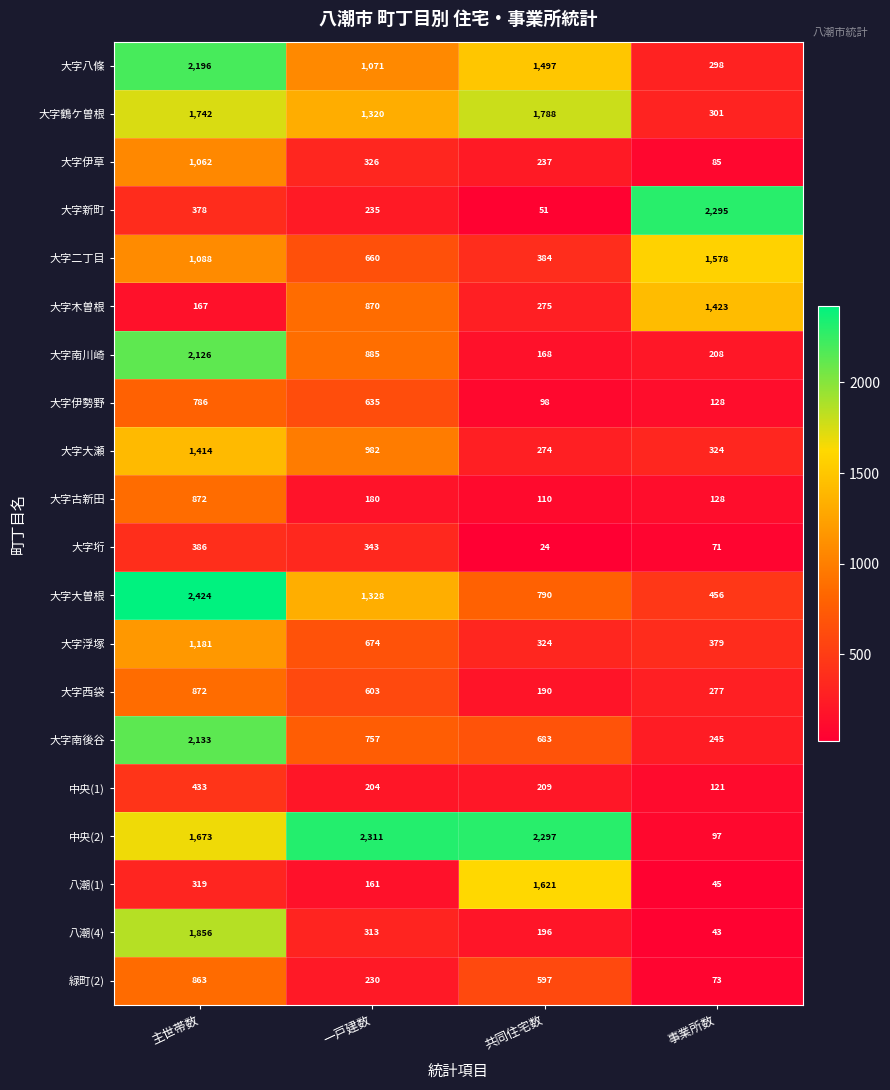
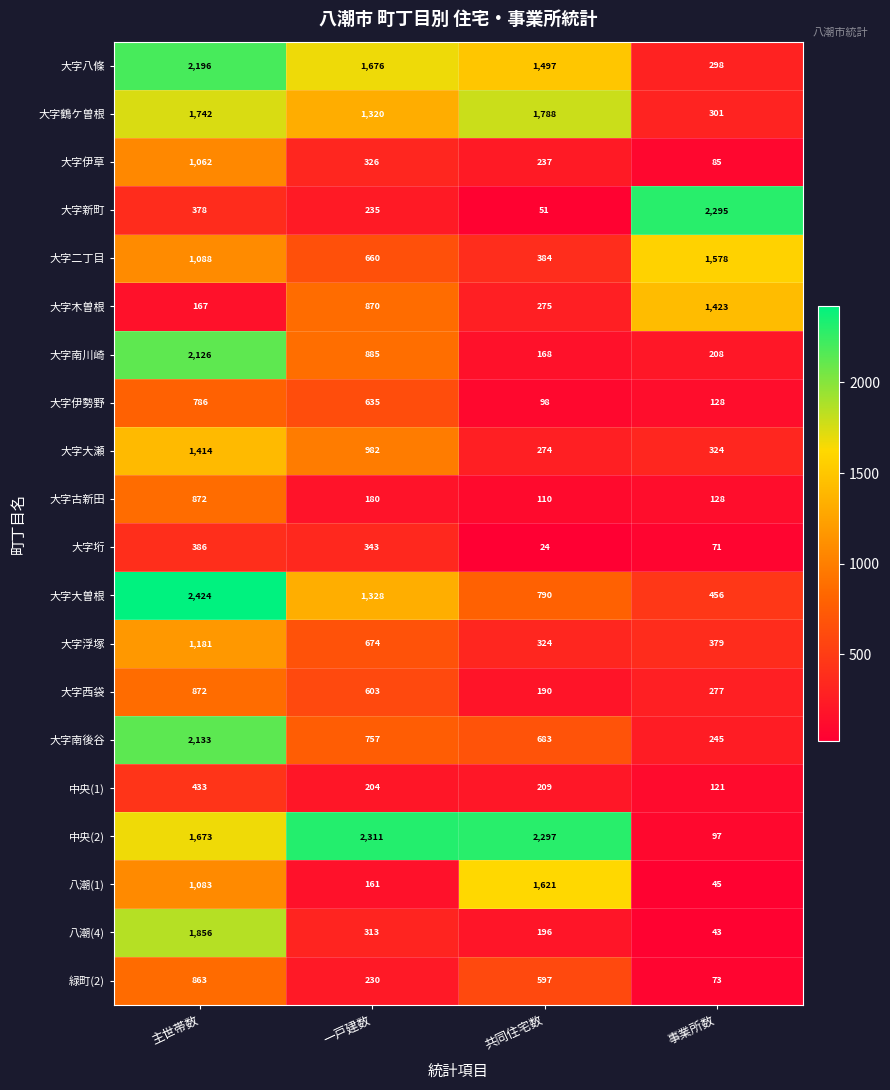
  {
    "大字八條": {
      "主世帯数": "2,196",
-     "一戸建数": "1,071",
+     "一戸建数": "1,676",
      "共同住宅数": "1,497",
      "事業所数": "298"
    },
    "大字鶴ケ曽根": {
      "主世帯数": "1,742",
      "一戸建数": "1,320",
      "共同住宅数": "1,788",
      "事業所数": "301"
    },
    "大字伊草": {
      "主世帯数": "1,062",
      "一戸建数": "326",
      "共同住宅数": "237",
      "事業所数": "85"
    },
    "大字新町": {
      "主世帯数": "378",
      "一戸建数": "235",
      "共同住宅数": "51",
      "事業所数": "2,295"
    },
    "大字二丁目": {
      "主世帯数": "1,088",
      "一戸建数": "660",
      "共同住宅数": "384",
      "事業所数": "1,578"
    },
    "大字木曽根": {
      "主世帯数": "167",
      "一戸建数": "870",
      "共同住宅数": "275",
      "事業所数": "1,423"
    },
    "大字南川崎": {
      "主世帯数": "2,126",
      "一戸建数": "885",
      "共同住宅数": "168",
      "事業所数": "208"
    },
    "大字伊勢野": {
      "主世帯数": "786",
      "一戸建数": "635",
      "共同住宅数": "98",
      "事業所数": "128"
    },
    "大字大瀬": {
      "主世帯数": "1,414",
      "一戸建数": "982",
      "共同住宅数": "274",
      "事業所数": "324"
    },
    "大字古新田": {
      "主世帯数": "872",
      "一戸建数": "180",
      "共同住宅数": "110",
      "事業所数": "128"
    },
    "大字垳": {
      "主世帯数": "386",
      "一戸建数": "343",
      "共同住宅数": "24",
      "事業所数": "71"
    },
    "大字大曽根": {
      "主世帯数": "2,424",
      "一戸建数": "1,328",
      "共同住宅数": "790",
      "事業所数": "456"
    },
    "大字浮塚": {
      "主世帯数": "1,181",
      "一戸建数": "674",
      "共同住宅数": "324",
      "事業所数": "379"
    },
    "大字西袋": {
      "主世帯数": "872",
      "一戸建数": "603",
      "共同住宅数": "190",
      "事業所数": "277"
    },
    "大字南後谷": {
      "主世帯数": "2,133",
      "一戸建数": "757",
      "共同住宅数": "683",
      "事業所数": "245"
    },
    "中央(1)": {
      "主世帯数": "433",
      "一戸建数": "204",
      "共同住宅数": "209",
      "事業所数": "121"
    },
    "中央(2)": {
      "主世帯数": "1,673",
      "一戸建数": "2,311",
      "共同住宅数": "2,297",
      "事業所数": "97"
    },
    "八潮(1)": {
-     "主世帯数": "319",
+     "主世帯数": "1,083",
      "一戸建数": "161",
      "共同住宅数": "1,621",
      "事業所数": "45"
    },
    "八潮(4)": {
      "主世帯数": "1,856",
      "一戸建数": "313",
      "共同住宅数": "196",
      "事業所数": "43"
    },
    "緑町(2)": {
      "主世帯数": "863",
      "一戸建数": "230",
      "共同住宅数": "597",
      "事業所数": "73"
    }
  }
